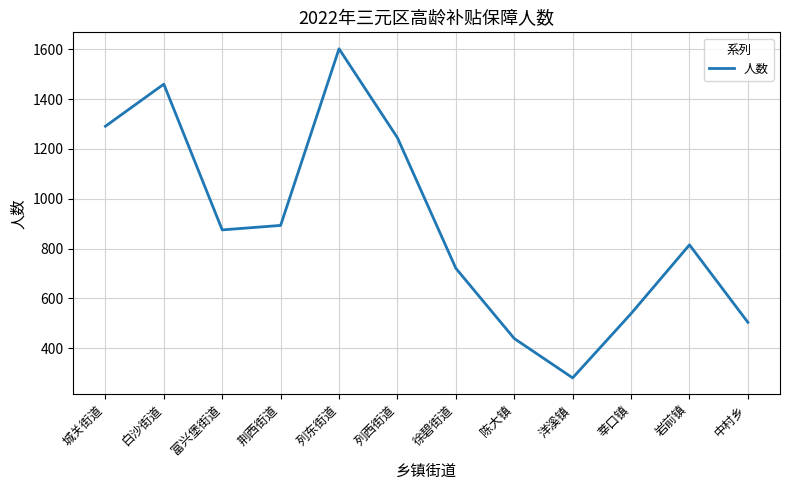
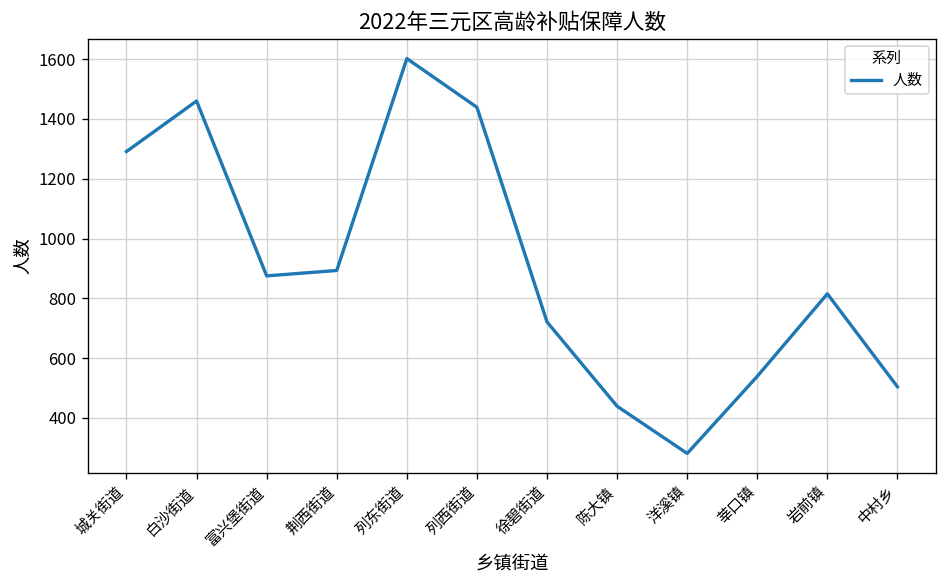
  {
    "城关街道": 1290,
    "白沙街道": 1460,
    "富兴堡街道": 880,
    "荆西街道": 890,
    "列东街道": 1600,
-   "列西街道": 1250,
+   "列西街道": 1440,
    "徐碧街道": 720,
    "陈大镇": 440,
    "洋溪镇": 280,
    "莘口镇": 540,
    "岩前镇": 820,
    "中村乡": 500
  }
